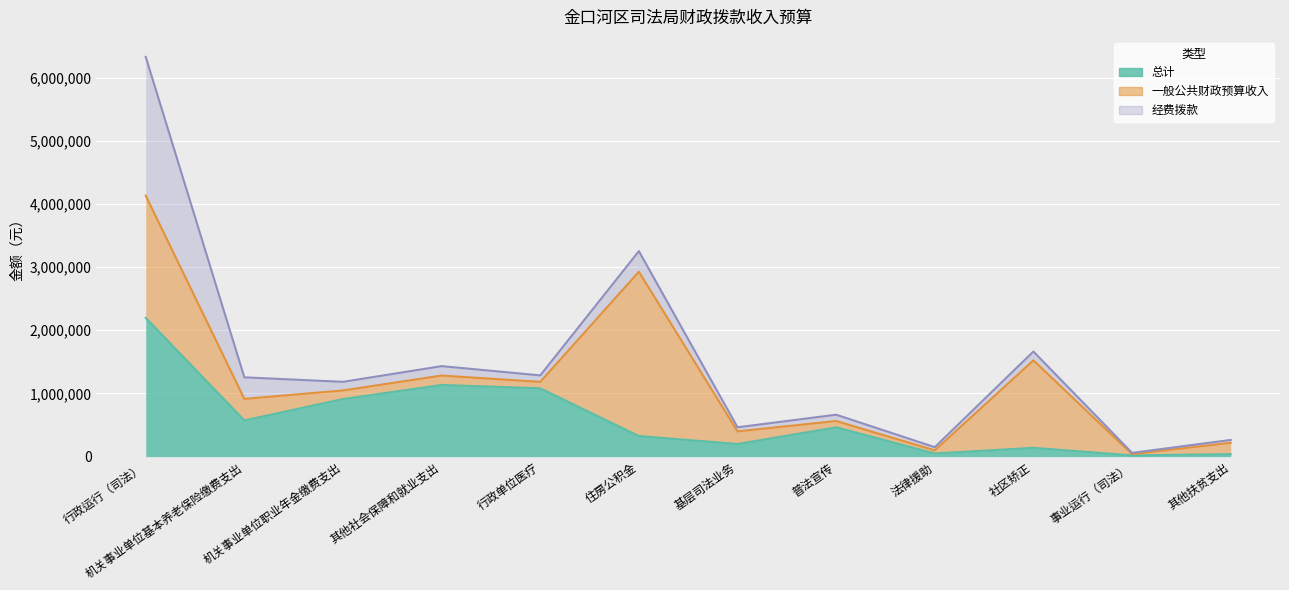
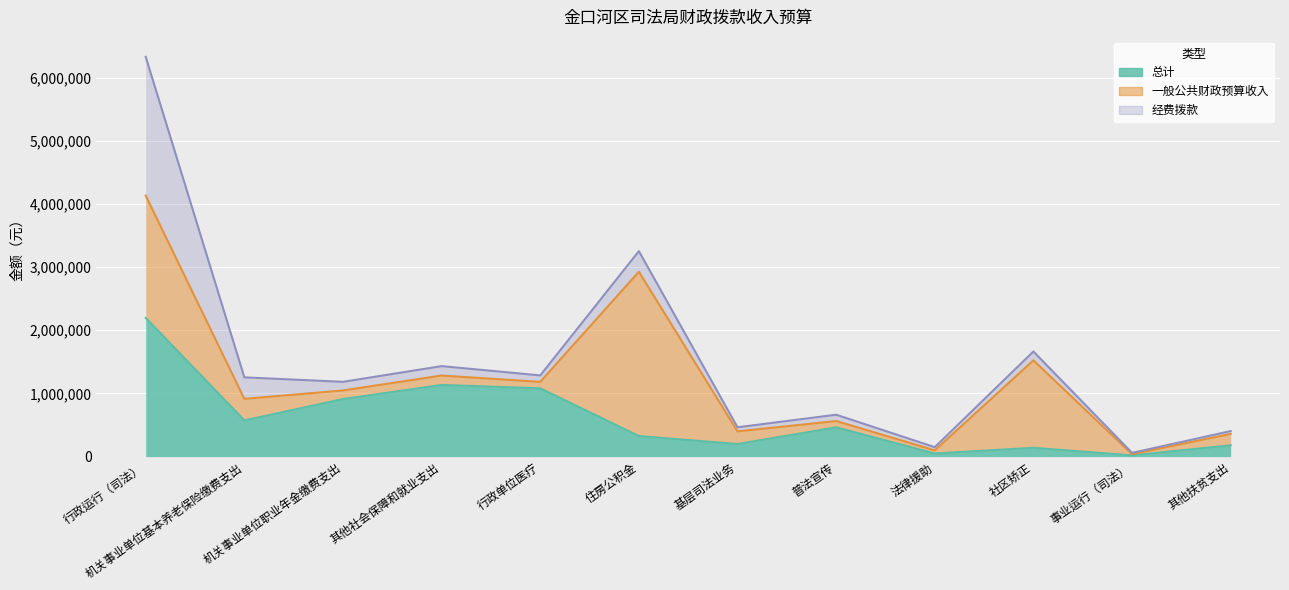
  {
    "总计": {
      "行政运行（司法）": "2,200,000",
      "机关事业单位基本养老保险缴费支出": "600,000",
      "机关事业单位职业年金缴费支出": "900,000",
      "其他社会保障和就业支出": "1,100,000",
      "行政单位医疗": "1,100,000",
      "住房公积金": "300,000",
      "基层司法业务": "200,000",
      "普法宣传": "500,000",
      "法律援助": "100,000",
      "社区矫正": "100,000",
-     "其他扶贫支出": "0"
+     "其他扶贫支出": "200,000"
    },
    "一般公共财政预算收入": {
      "行政运行（司法）": "1,900,000",
      "机关事业单位基本养老保险缴费支出": "300,000",
      "机关事业单位职业年金缴费支出": "100,000",
      "其他社会保障和就业支出": "100,000",
      "行政单位医疗": "100,000",
      "住房公积金": "2,600,000",
      "基层司法业务": "200,000",
      "普法宣传": "100,000",
      "法律援助": "100,000",
      "社区矫正": "1,400,000",
      "其他扶贫支出": "200,000"
    },
    "经费拨款": {
      "行政运行（司法）": "2,200,000",
      "机关事业单位基本养老保险缴费支出": "300,000",
      "机关事业单位职业年金缴费支出": "100,000",
      "其他社会保障和就业支出": "100,000",
      "行政单位医疗": "100,000",
      "住房公积金": "300,000",
      "基层司法业务": "100,000",
      "普法宣传": "100,000",
      "法律援助": "100,000",
      "社区矫正": "100,000",
      "其他扶贫支出": "0"
    }
  }
